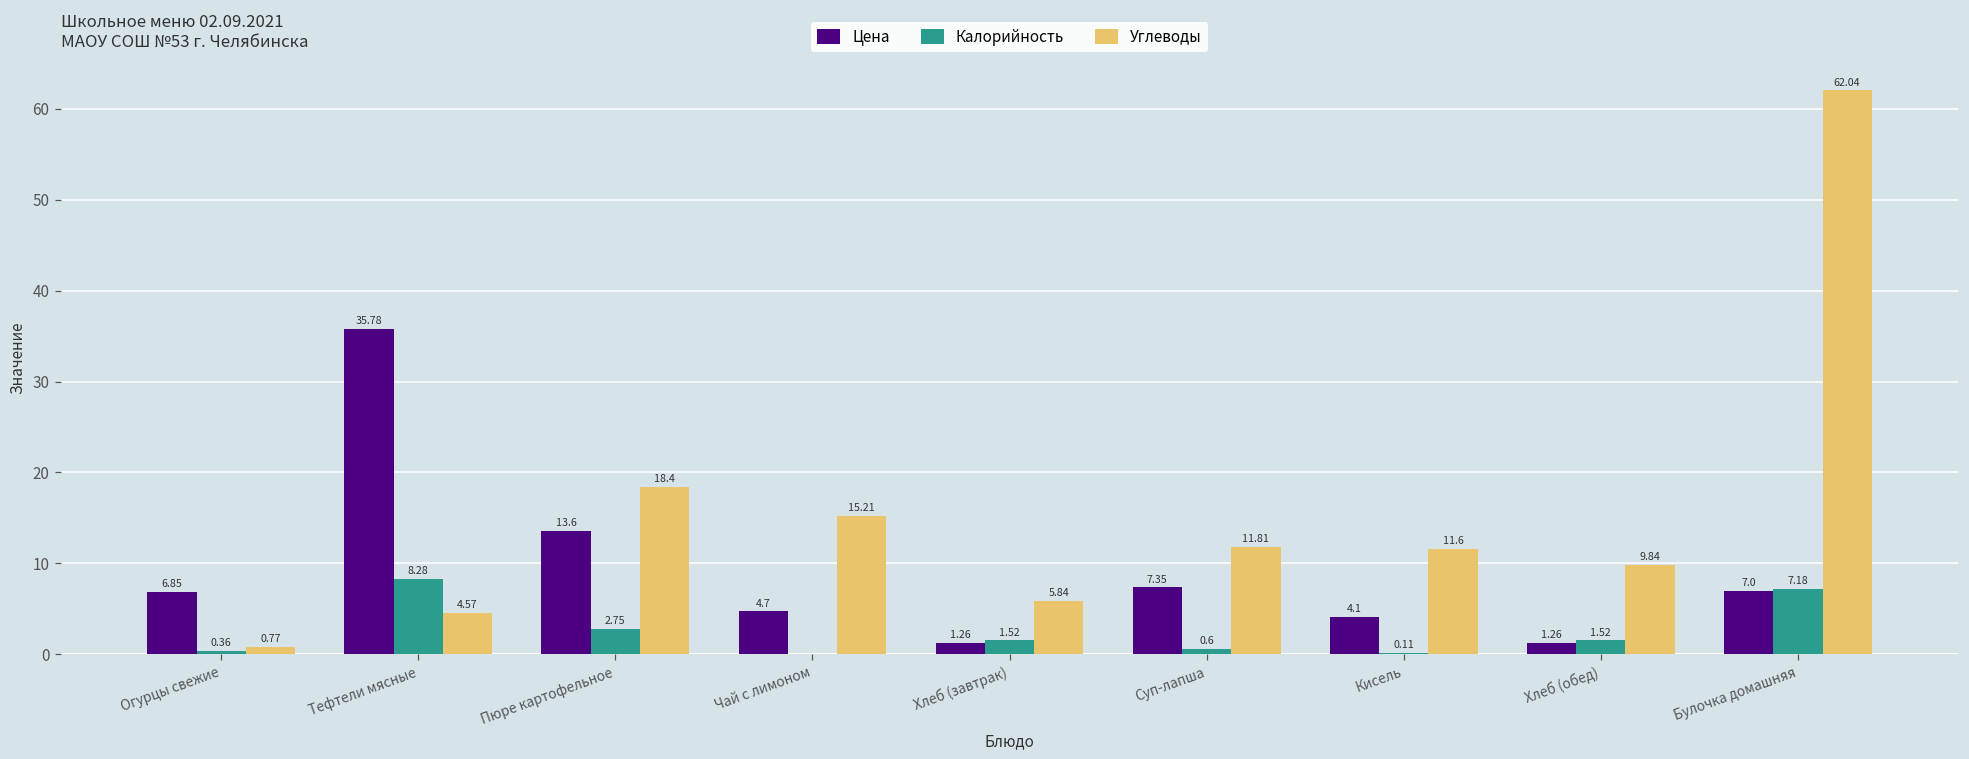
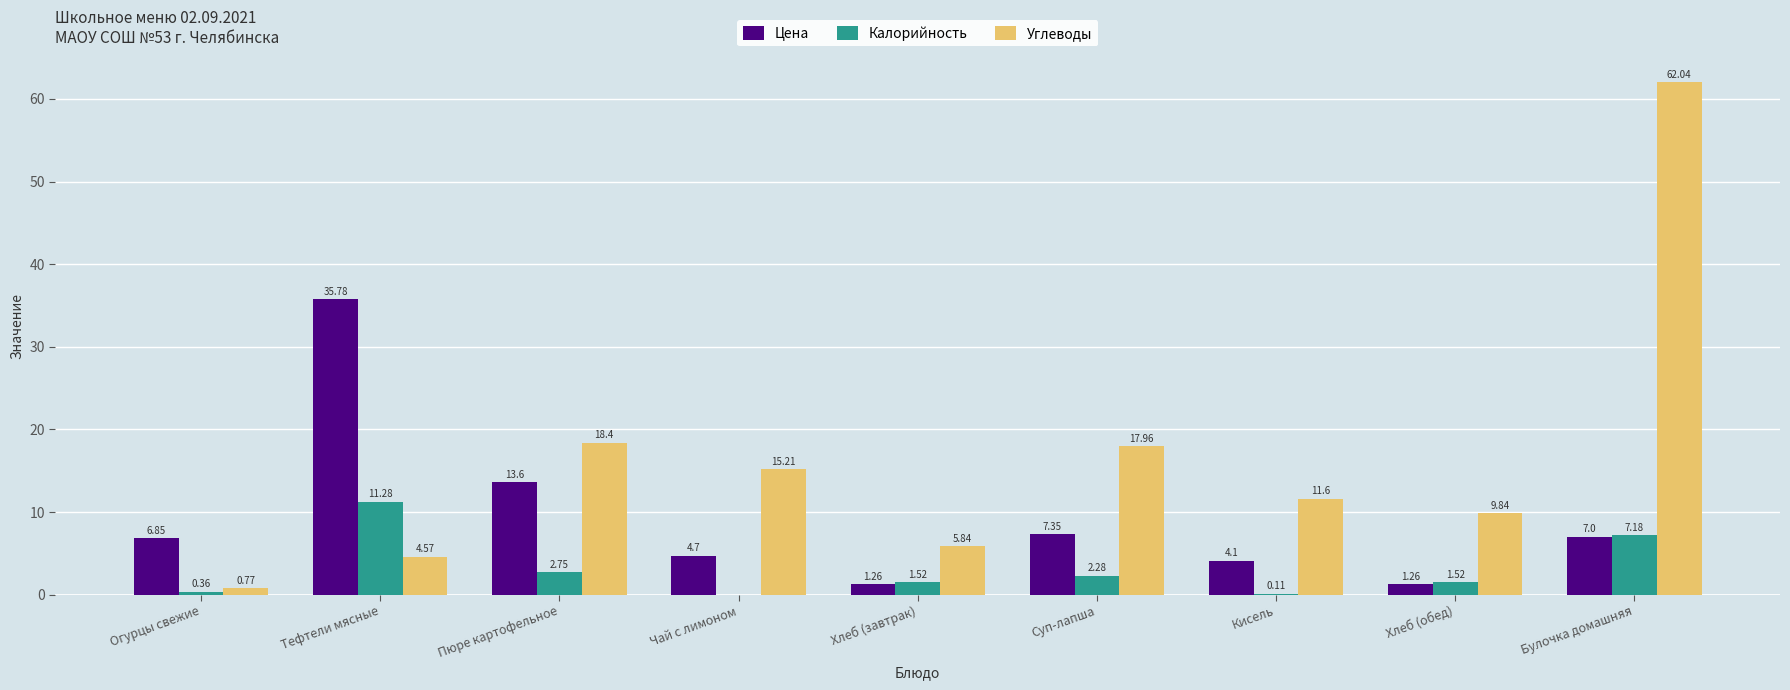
  {
    "Цена": {
      "Огурцы свежие": 6.85,
      "Тефтели мясные": 35.78,
      "Пюре картофельное": 13.6,
      "Чай с лимоном": 4.7,
      "Хлеб (завтрак)": 1.26,
      "Суп-лапша": 7.35,
      "Кисель": 4.1,
      "Хлеб (обед)": 1.26,
      "Булочка домашняя": 7.0
    },
    "Калорийность": {
      "Огурцы свежие": 0.36,
-     "Тефтели мясные": 8.28,
+     "Тефтели мясные": 11.28,
      "Пюре картофельное": 2.75,
      "Хлеб (завтрак)": 1.52,
-     "Суп-лапша": 0.6,
+     "Суп-лапша": 2.28,
      "Кисель": 0.11,
      "Хлеб (обед)": 1.52,
      "Булочка домашняя": 7.18
    },
    "Углеводы": {
      "Огурцы свежие": 0.77,
      "Тефтели мясные": 4.57,
      "Пюре картофельное": 18.4,
      "Чай с лимоном": 15.21,
      "Хлеб (завтрак)": 5.84,
-     "Суп-лапша": 11.81,
+     "Суп-лапша": 17.96,
      "Кисель": 11.6,
      "Хлеб (обед)": 9.84,
      "Булочка домашняя": 62.04
    }
  }
